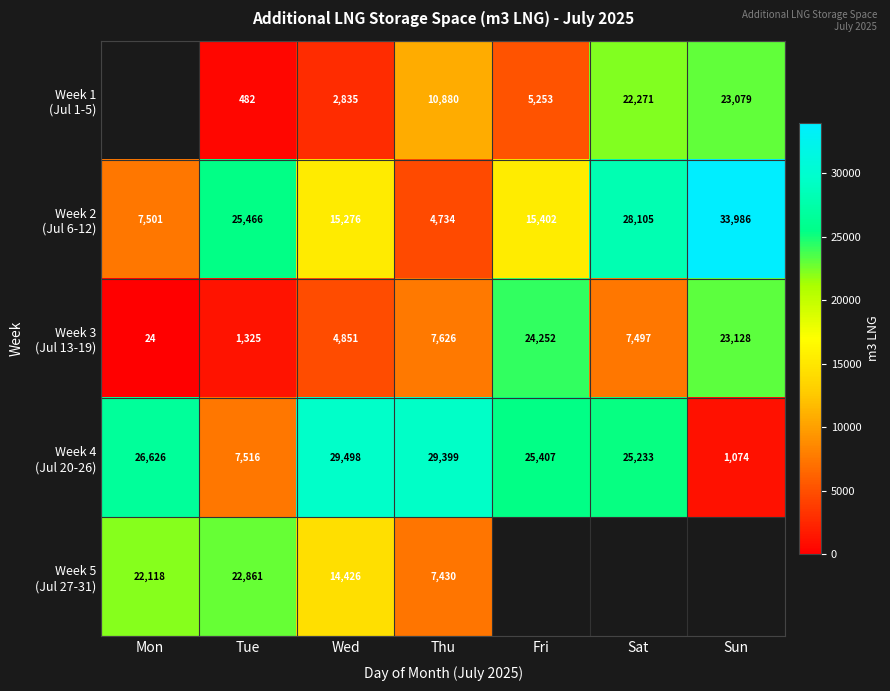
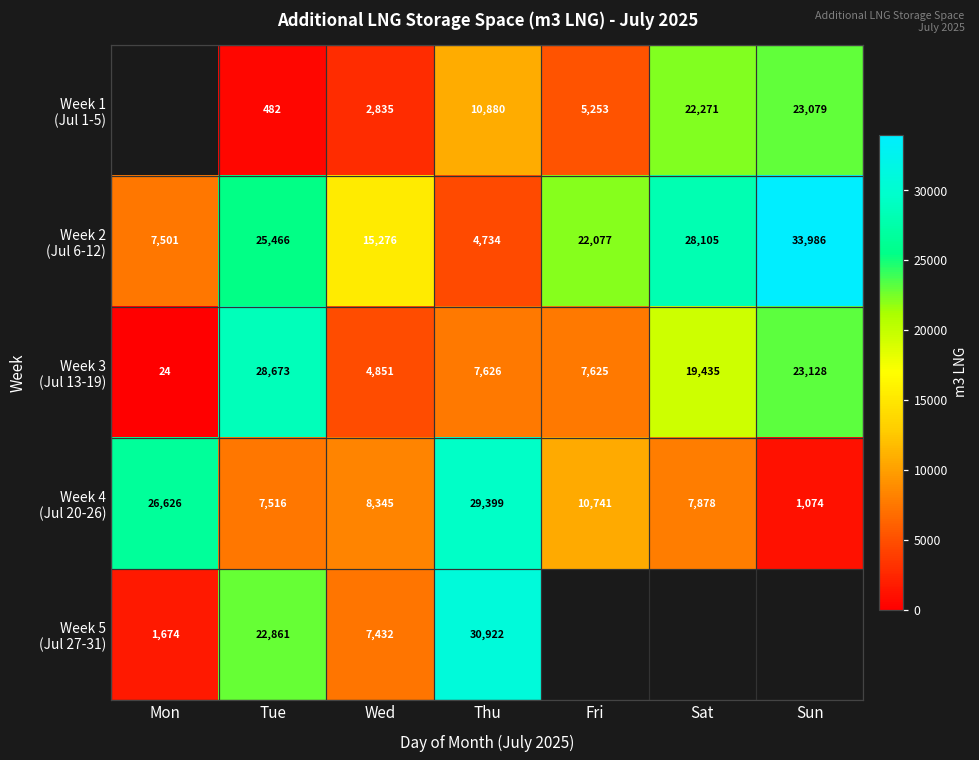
  {
    "Week 1 (Jul 1-5)": {
      "Tue": "482",
      "Wed": "2,835",
      "Thu": "10,880",
      "Fri": "5,253",
      "Sat": "22,271",
      "Sun": "23,079"
    },
    "Week 2 (Jul 6-12)": {
      "Mon": "7,501",
      "Tue": "25,466",
      "Wed": "15,276",
      "Thu": "4,734",
-     "Fri": "15,402",
+     "Fri": "22,077",
      "Sat": "28,105",
      "Sun": "33,986"
    },
    "Week 3 (Jul 13-19)": {
      "Mon": "24",
-     "Tue": "1,325",
+     "Tue": "28,673",
      "Wed": "4,851",
      "Thu": "7,626",
-     "Fri": "24,252",
-     "Sat": "7,497",
+     "Fri": "7,625",
+     "Sat": "19,435",
      "Sun": "23,128"
    },
    "Week 4 (Jul 20-26)": {
      "Mon": "26,626",
      "Tue": "7,516",
-     "Wed": "29,498",
+     "Wed": "8,345",
      "Thu": "29,399",
-     "Fri": "25,407",
-     "Sat": "25,233",
+     "Fri": "10,741",
+     "Sat": "7,878",
      "Sun": "1,074"
    },
    "Week 5 (Jul 27-31)": {
-     "Mon": "22,118",
+     "Mon": "1,674",
      "Tue": "22,861",
-     "Wed": "14,426",
-     "Thu": "7,430"
+     "Wed": "7,432",
+     "Thu": "30,922"
    }
  }
